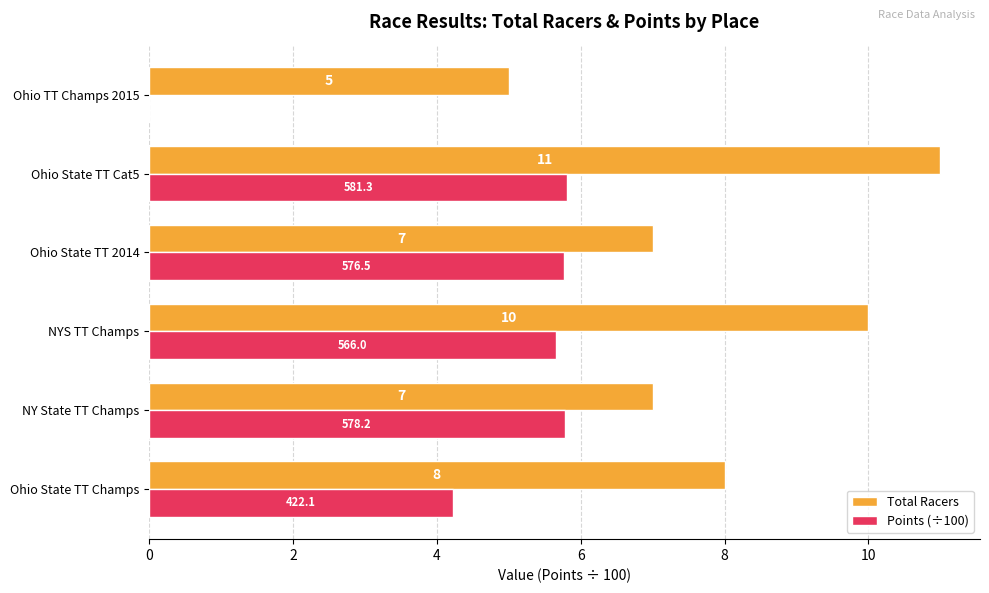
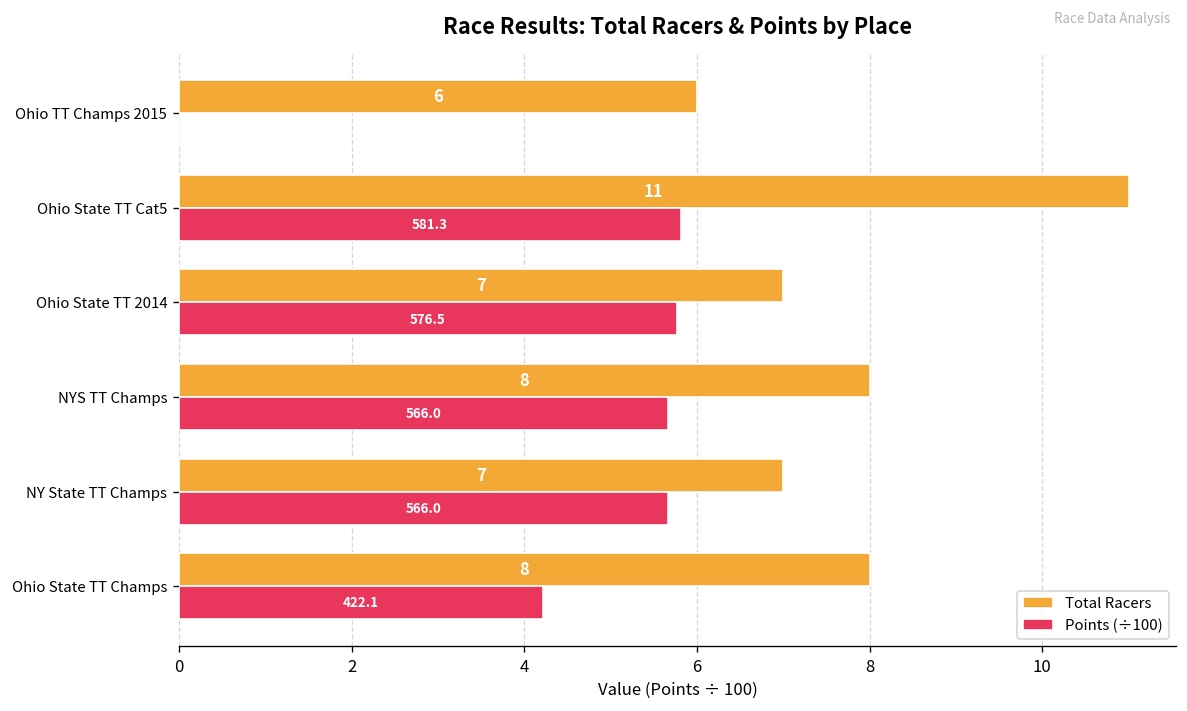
  {
    "Total Racers": {
-     "Ohio TT Champs 2015": 5,
+     "Ohio TT Champs 2015": 6,
      "Ohio State TT Cat5": 11,
      "Ohio State TT 2014": 7,
-     "NYS TT Champs": 10,
+     "NYS TT Champs": 8,
      "NY State TT Champs": 7,
      "Ohio State TT Champs": 8
    },
    "Points (÷100)": {
-     "NY State TT Champs": 578.2
+     "NY State TT Champs": 566.0
    }
  }
